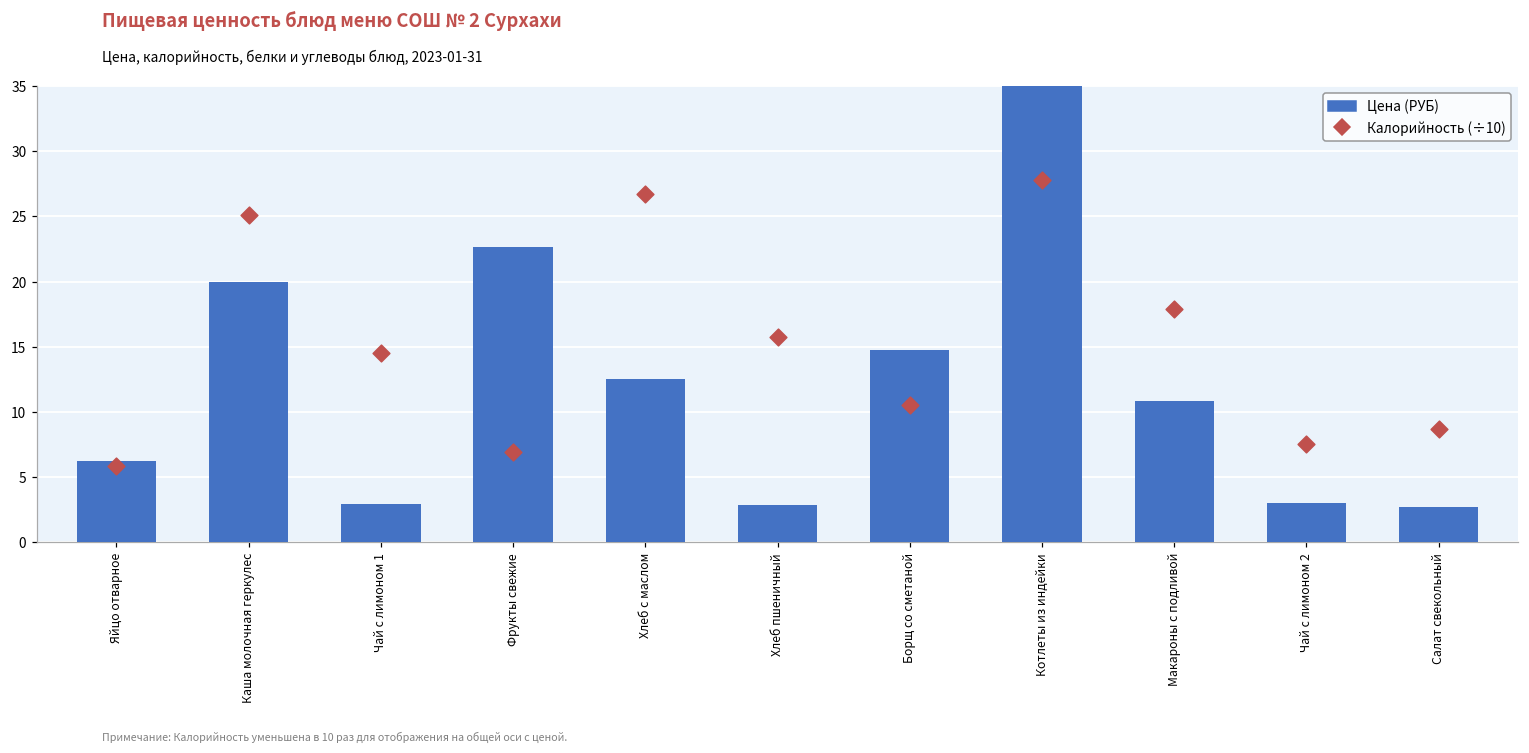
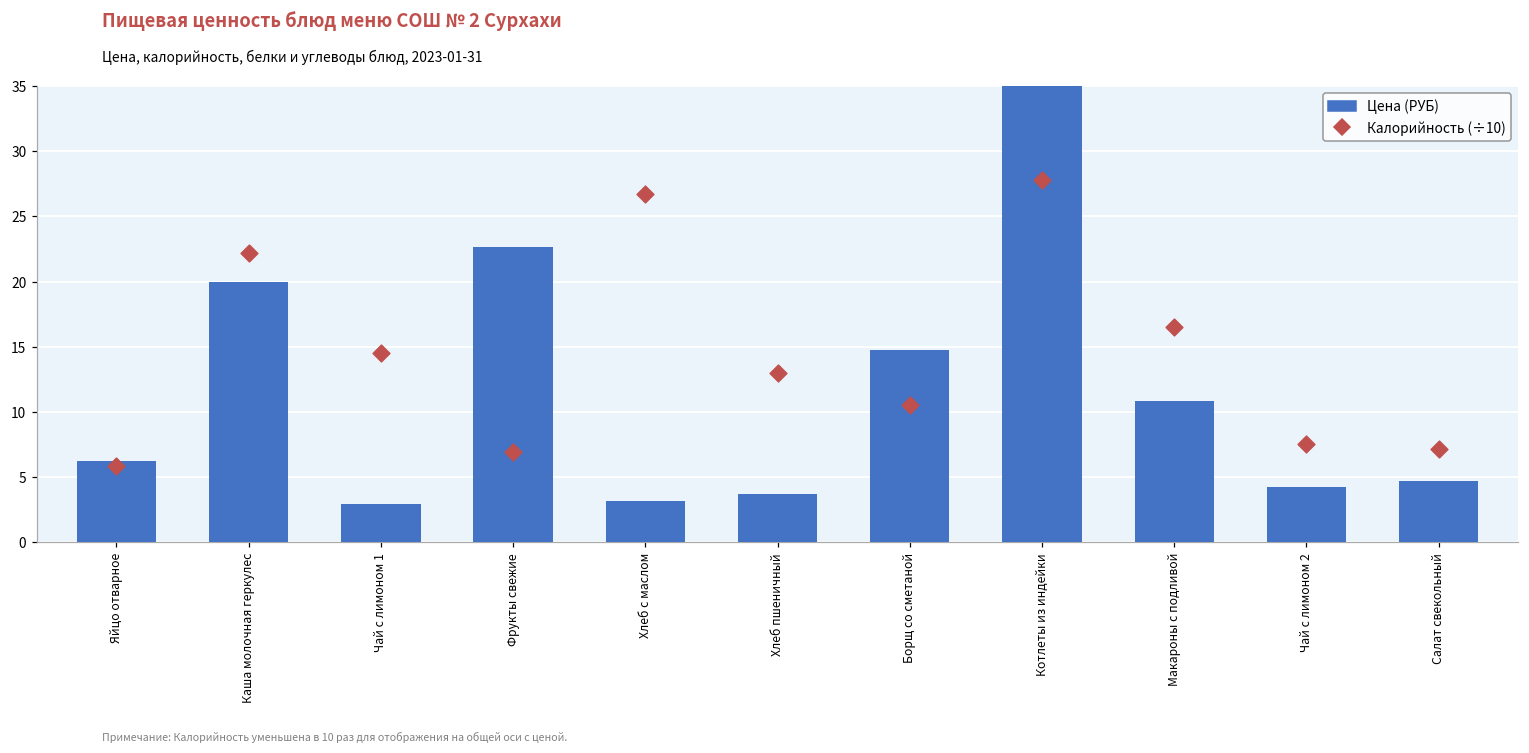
  {
    "Цена (РУБ)": {
      "Яйцо отварное": 6.2,
      "Каша молочная геркулес": 20.0,
      "Чай с лимоном 1": 2.9,
      "Фрукты свежие": 22.7,
-     "Хлеб с маслом": 12.5,
-     "Хлеб пшеничный": 2.8,
+     "Хлеб с маслом": 3.1,
+     "Хлеб пшеничный": 3.7,
      "Борщ со сметаной": 14.8,
      "Макароны с подливой": 10.8,
-     "Чай с лимоном 2": 3.0,
-     "Салат свекольный": 2.6
+     "Чай с лимоном 2": 4.2,
+     "Салат свекольный": 4.6
    },
    "Калорийность (÷10)": {
-     "Каша молочная геркулес": 25.1,
-     "Хлеб пшеничный": 15.7,
-     "Макароны с подливой": 17.9,
-     "Салат свекольный": 8.7
+     "Каша молочная геркулес": 22.2,
+     "Хлеб пшеничный": 13.0,
+     "Макароны с подливой": 16.5,
+     "Салат свекольный": 7.1
    }
  }
